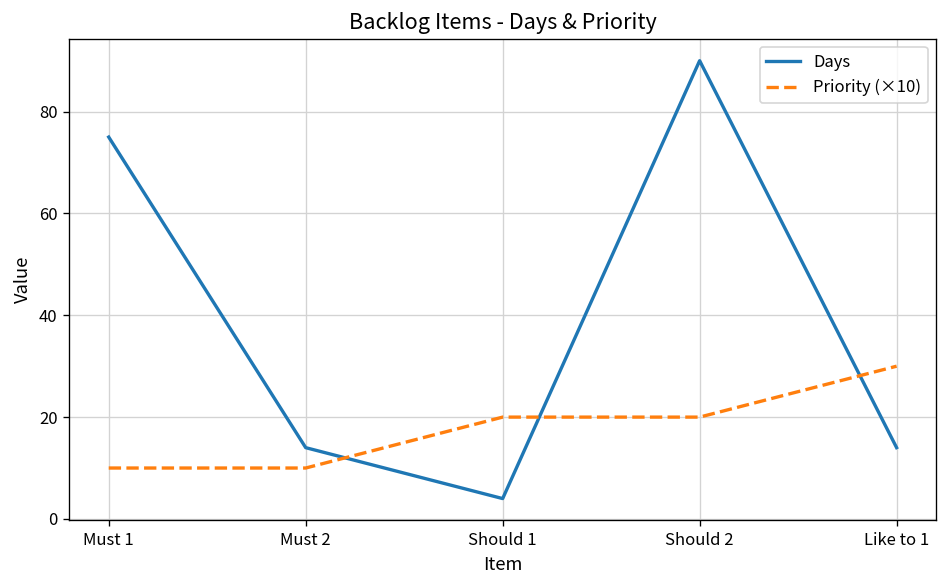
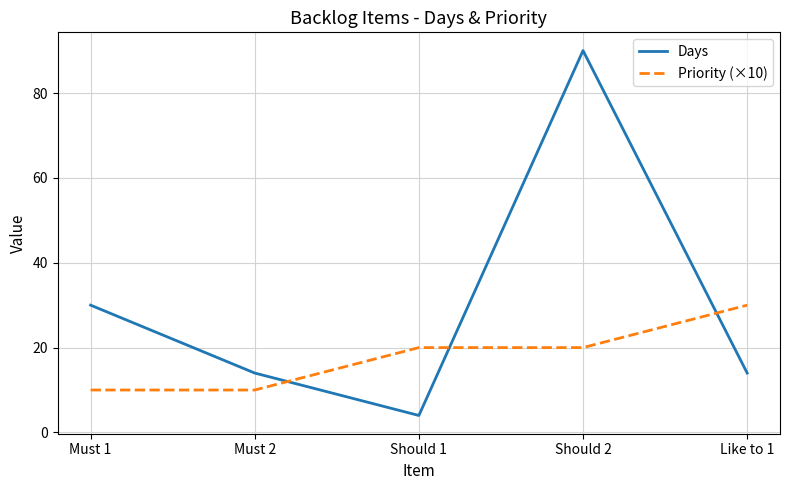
  {
    "Days": {
-     "Must 1": 75,
+     "Must 1": 30,
      "Must 2": 14,
      "Should 1": 4,
      "Should 2": 90,
      "Like to 1": 14
    },
    "Priority (×10)": {
      "Must 1": 10,
      "Must 2": 10,
      "Should 1": 20,
      "Should 2": 20,
      "Like to 1": 30
    }
  }
